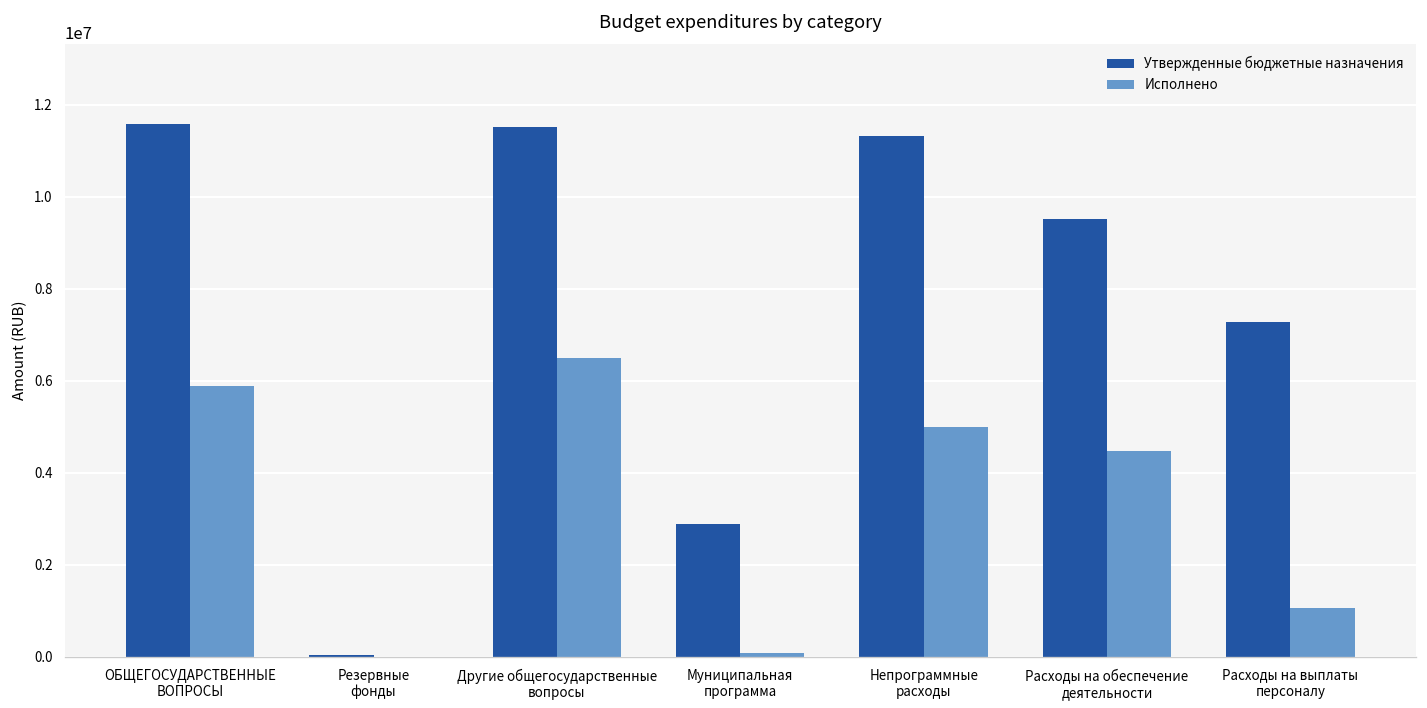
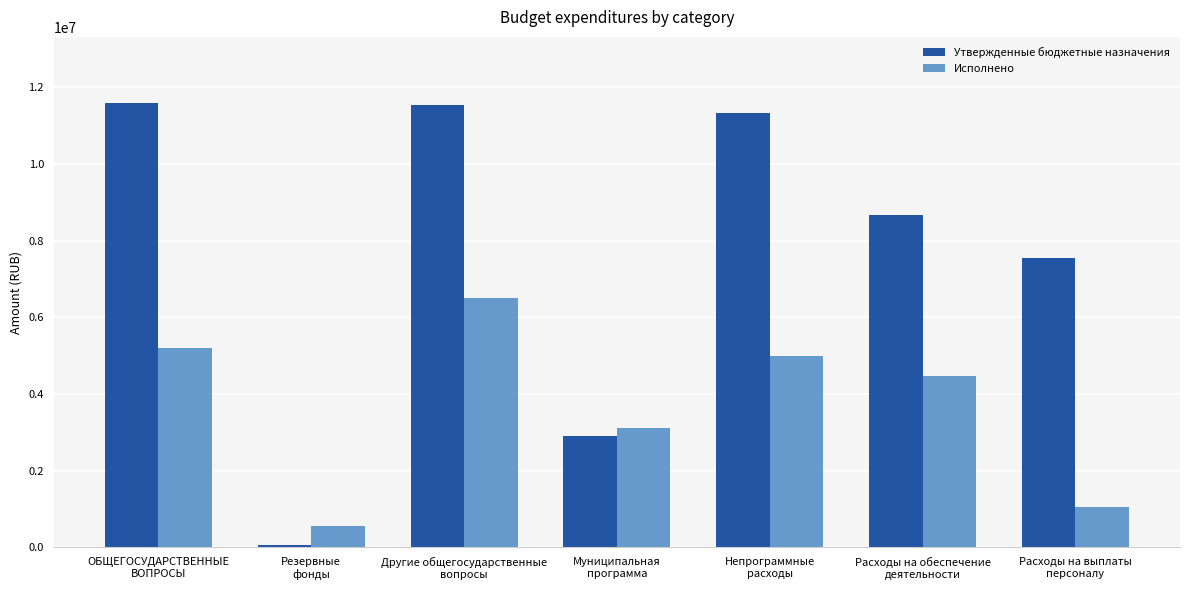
  {
    "Утвержденные бюджетные назначения": {
      "ОБЩЕГОСУДАРСТВЕННЫЕ ВОПРОСЫ": 11600000,
      "Другие общегосударственные вопросы": 11500000,
      "Муниципальная программа": 2900000,
      "Непрограммные расходы": 11300000,
-     "Расходы на обеспечение деятельности": 9500000,
-     "Расходы на выплаты персоналу": 7300000
+     "Расходы на обеспечение деятельности": 8700000,
+     "Расходы на выплаты персоналу": 7500000
    },
    "Исполнено": {
-     "ОБЩЕГОСУДАРСТВЕННЫЕ ВОПРОСЫ": 5900000,
-     "Резервные фонды": 0,
+     "ОБЩЕГОСУДАРСТВЕННЫЕ ВОПРОСЫ": 5200000,
+     "Резервные фонды": 600000,
      "Другие общегосударственные вопросы": 6500000,
-     "Муниципальная программа": 100000,
+     "Муниципальная программа": 3100000,
      "Непрограммные расходы": 5000000,
      "Расходы на обеспечение деятельности": 4500000,
      "Расходы на выплаты персоналу": 1100000
    }
  }
